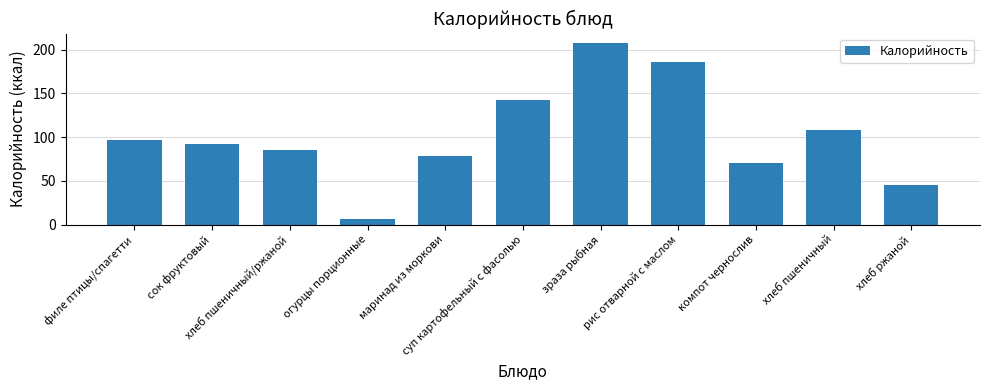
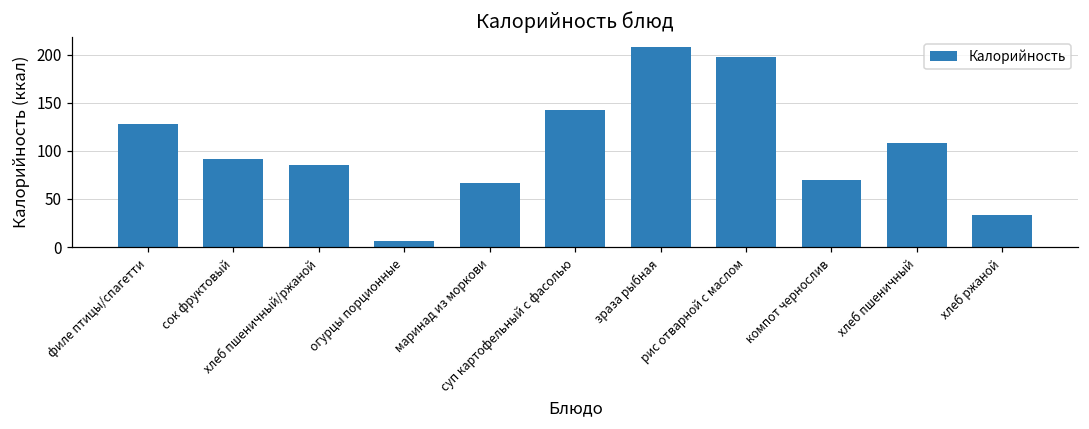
  {
-   "филе птицы/спагетти": 100,
+   "филе птицы/спагетти": 130,
    "сок фруктовый": 90,
    "хлеб пшеничный/ржаной": 90,
    "огурцы порционные": 10,
-   "маринад из моркови": 80,
+   "маринад из моркови": 70,
    "суп картофельный с фасолью": 140,
    "зраза рыбная": 210,
-   "рис отварной с маслом": 190,
+   "рис отварной с маслом": 200,
    "компот чернослив": 70,
    "хлеб пшеничный": 110,
-   "хлеб ржаной": 50
+   "хлеб ржаной": 30
  }
